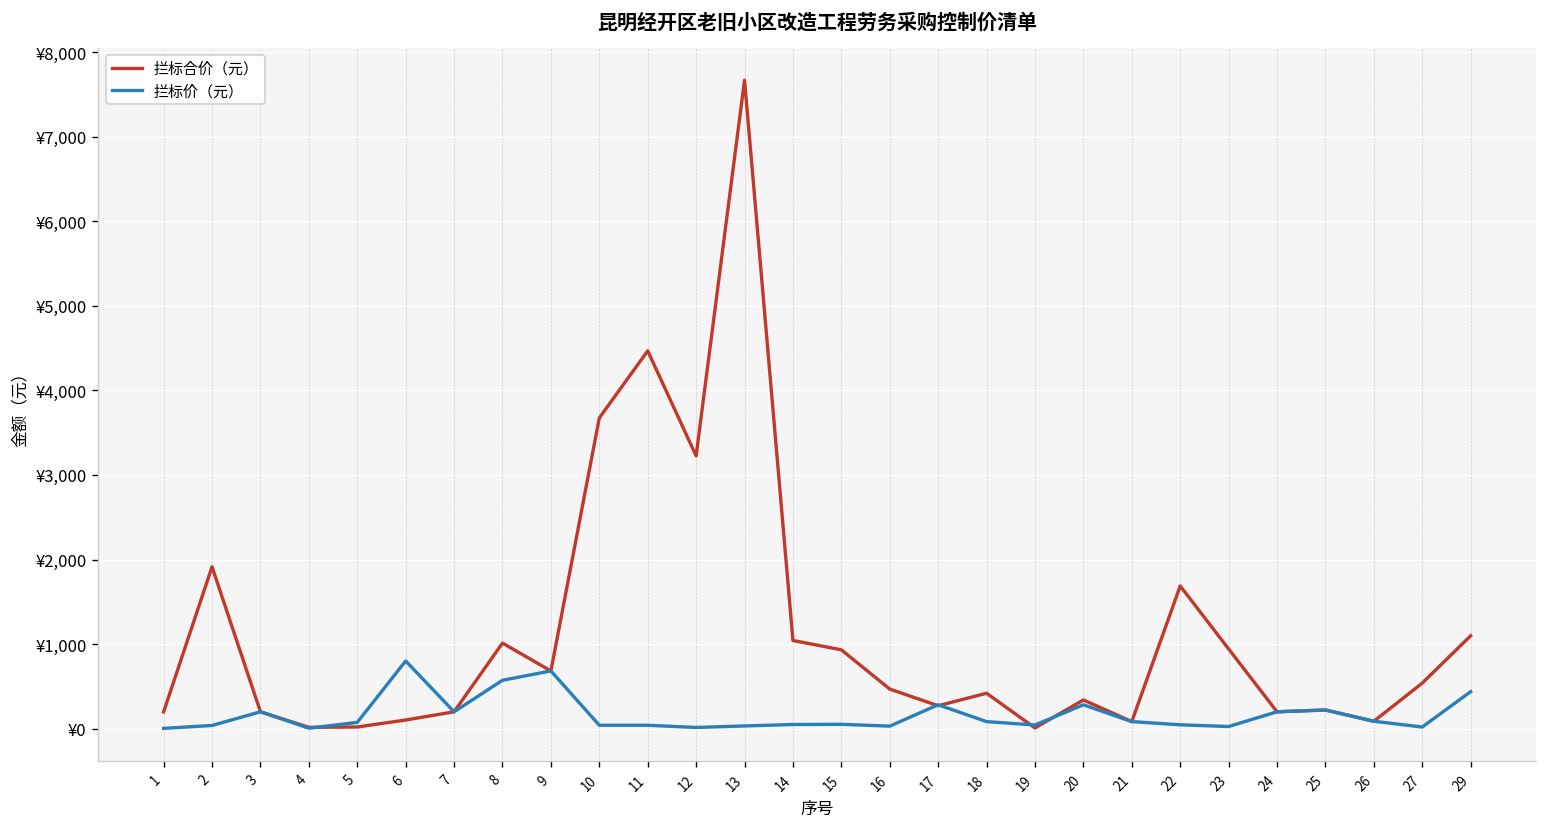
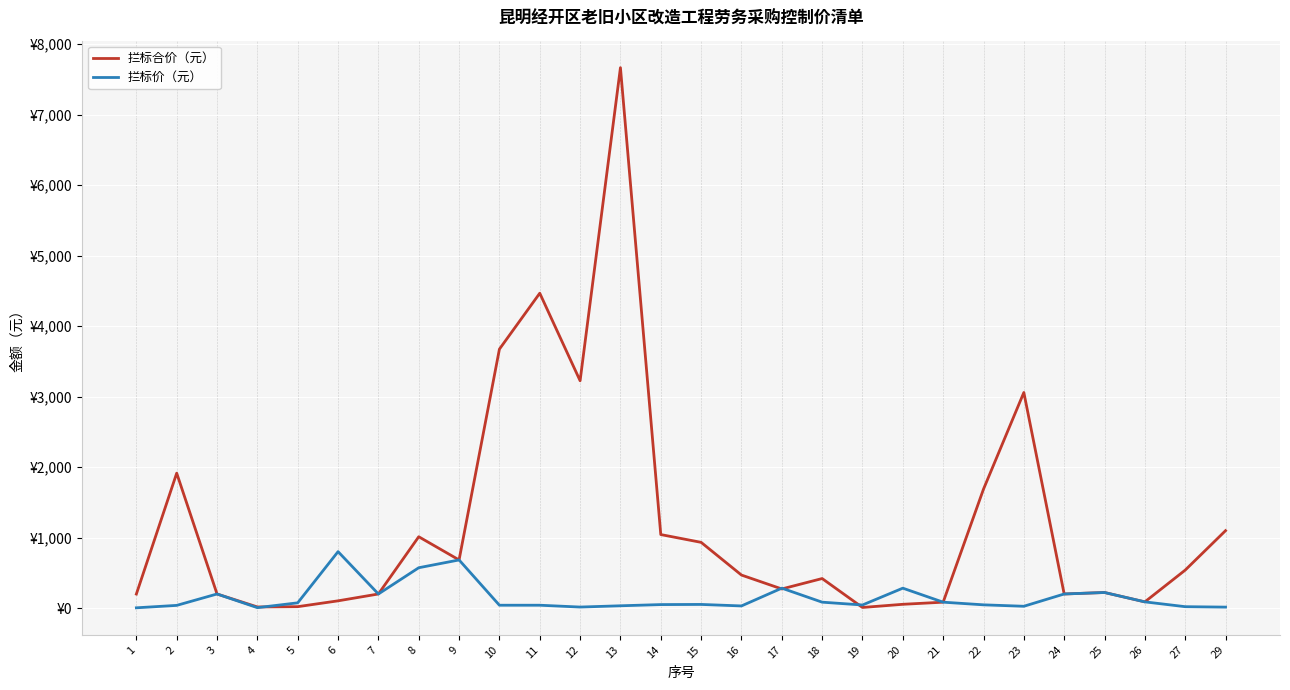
  {
    "拦标合价（元）": {
      "1": "¥200",
      "2": "¥1,900",
      "5": "¥0",
      "6": "¥100",
      "8": "¥1,000",
      "10": "¥3,700",
      "11": "¥4,500",
      "12": "¥3,200",
      "13": "¥7,700",
      "14": "¥1,000",
      "15": "¥900",
      "16": "¥500",
      "18": "¥400",
-     "20": "¥300",
+     "20": "¥100",
      "22": "¥1,700",
-     "23": "¥900",
+     "23": "¥3,100",
      "27": "¥500",
      "29": "¥1,100"
    },
    "拦标价（元）": {
      "1": "¥0",
      "2": "¥0",
      "5": "¥100",
      "6": "¥800",
      "8": "¥600",
      "10": "¥0",
      "11": "¥0",
      "12": "¥0",
      "13": "¥0",
      "14": "¥0",
      "15": "¥100",
      "16": "¥0",
      "18": "¥100",
      "20": "¥300",
      "22": "¥0",
      "23": "¥0",
      "27": "¥0",
-     "29": "¥400"
+     "29": "¥0"
    }
  }
